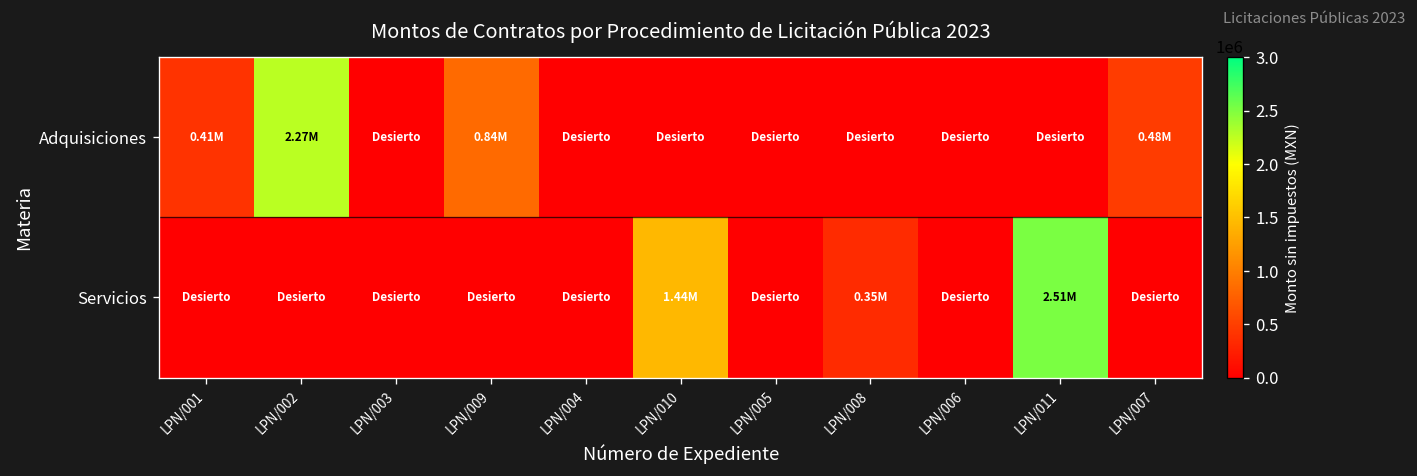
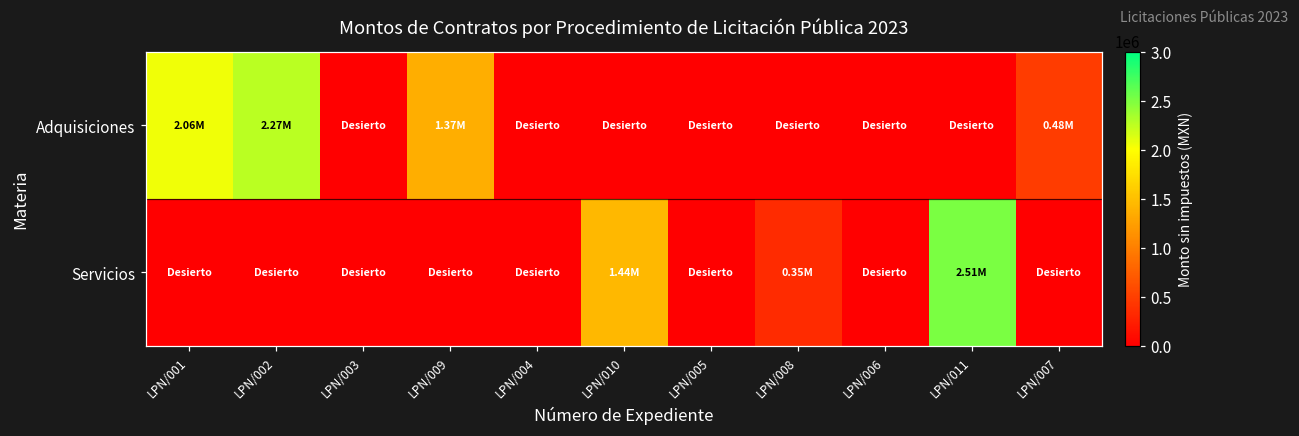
  {
    "Adquisiciones": {
-     "LPN/001": "0.41M",
+     "LPN/001": "2.06M",
      "LPN/002": "2.27M",
-     "LPN/009": "0.84M",
+     "LPN/009": "1.37M",
      "LPN/007": "0.48M"
    },
    "Servicios": {
      "LPN/010": "1.44M",
      "LPN/008": "0.35M",
      "LPN/011": "2.51M"
    }
  }
